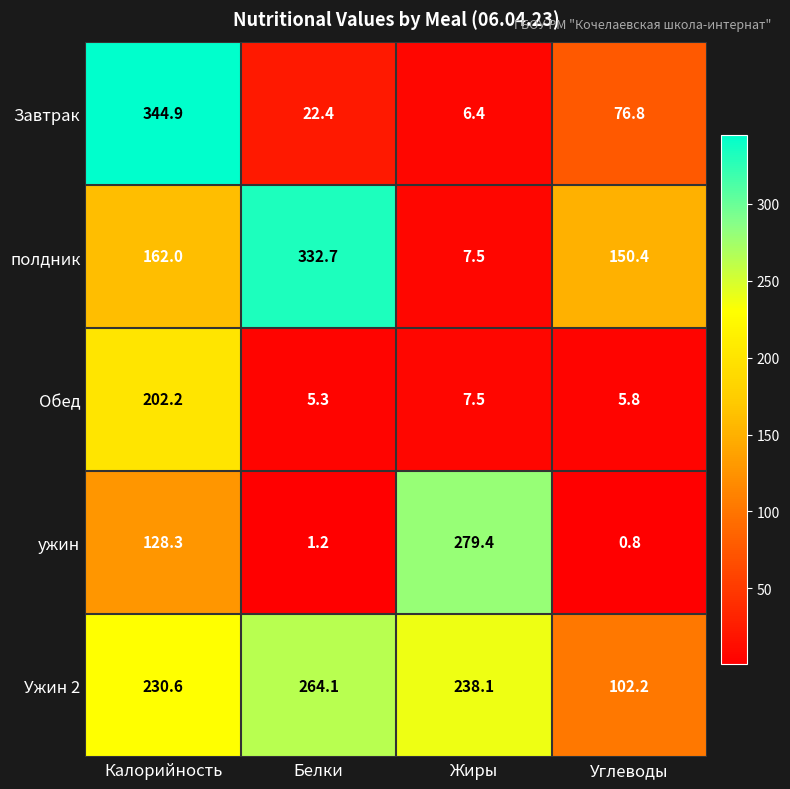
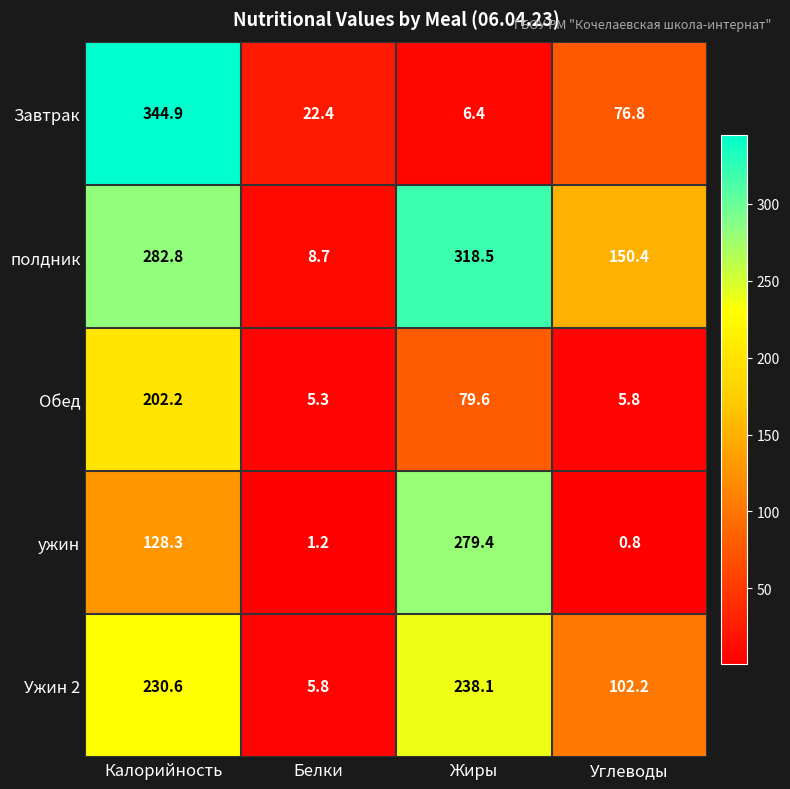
  {
    "Завтрак": {
      "Калорийность": 344.9,
      "Белки": 22.4,
      "Жиры": 6.4,
      "Углеводы": 76.8
    },
    "полдник": {
-     "Калорийность": 162.0,
-     "Белки": 332.7,
-     "Жиры": 7.5,
+     "Калорийность": 282.8,
+     "Белки": 8.7,
+     "Жиры": 318.5,
      "Углеводы": 150.4
    },
    "Обед": {
      "Калорийность": 202.2,
      "Белки": 5.3,
-     "Жиры": 7.5,
+     "Жиры": 79.6,
      "Углеводы": 5.8
    },
    "ужин": {
      "Калорийность": 128.3,
      "Белки": 1.2,
      "Жиры": 279.4,
      "Углеводы": 0.8
    },
    "Ужин 2": {
      "Калорийность": 230.6,
-     "Белки": 264.1,
+     "Белки": 5.8,
      "Жиры": 238.1,
      "Углеводы": 102.2
    }
  }
